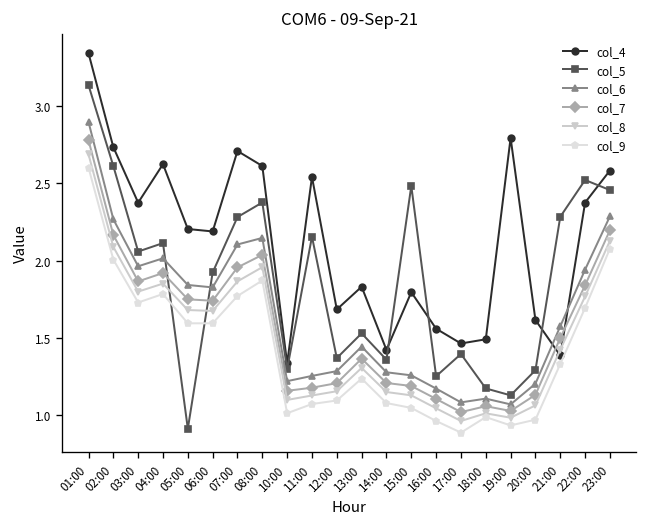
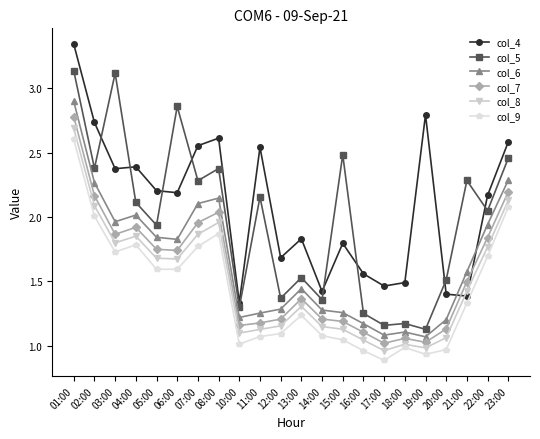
  {
    "col_4": {
      "01:00": 3.34,
      "02:00": 2.73,
      "03:00": 2.37,
-     "04:00": 2.62,
+     "04:00": 2.39,
      "05:00": 2.20,
      "06:00": 2.19,
-     "07:00": 2.71,
+     "07:00": 2.55,
      "08:00": 2.61,
      "10:00": 1.34,
      "11:00": 2.54,
      "12:00": 1.68,
      "13:00": 1.83,
      "14:00": 1.42,
      "15:00": 1.80,
      "16:00": 1.56,
      "17:00": 1.46,
      "18:00": 1.49,
      "19:00": 2.79,
-     "20:00": 1.62,
+     "20:00": 1.40,
      "21:00": 1.39,
-     "22:00": 2.38,
+     "22:00": 2.17,
      "23:00": 2.58
    },
    "col_5": {
      "01:00": 3.14,
-     "02:00": 2.61,
-     "03:00": 2.06,
+     "02:00": 2.38,
+     "03:00": 3.12,
      "04:00": 2.11,
-     "05:00": 0.91,
-     "06:00": 1.92,
+     "05:00": 1.94,
+     "06:00": 2.86,
      "07:00": 2.28,
      "08:00": 2.38,
      "10:00": 1.30,
      "11:00": 2.16,
      "12:00": 1.37,
      "13:00": 1.53,
      "14:00": 1.36,
      "15:00": 2.48,
      "16:00": 1.25,
-     "17:00": 1.40,
+     "17:00": 1.16,
      "18:00": 1.17,
      "19:00": 1.13,
-     "20:00": 1.29,
+     "20:00": 1.51,
      "21:00": 2.28,
-     "22:00": 2.52,
+     "22:00": 2.05,
      "23:00": 2.46
    }
  }
